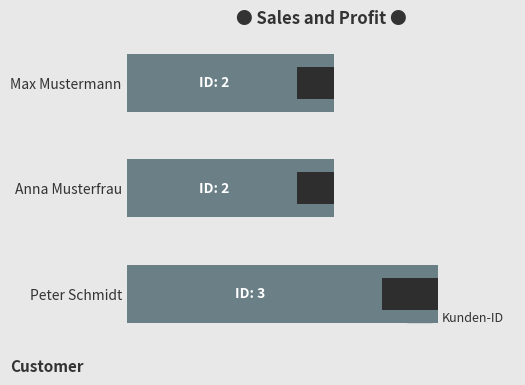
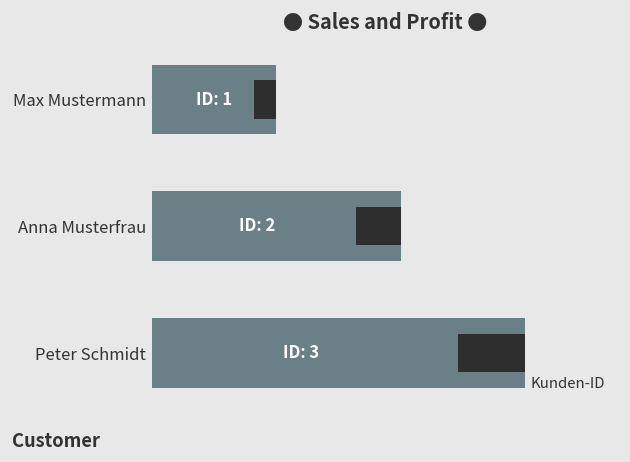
  {
-   "Max Mustermann": 2,
+   "Max Mustermann": 1,
    "Anna Musterfrau": 2,
    "Peter Schmidt": 3
  }
